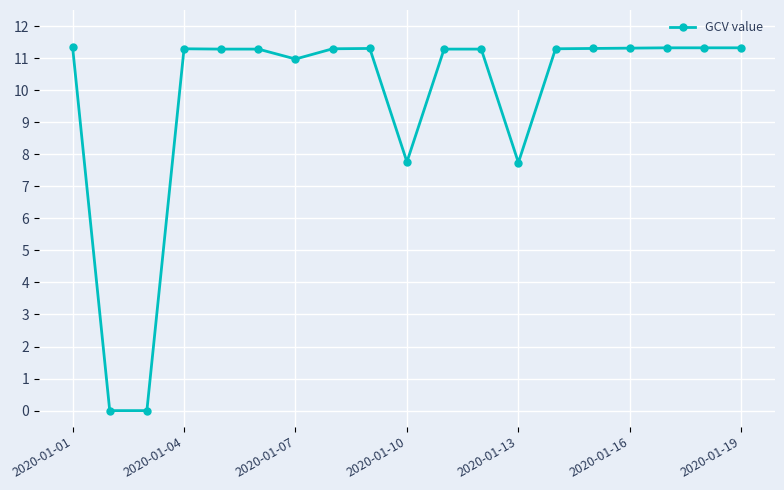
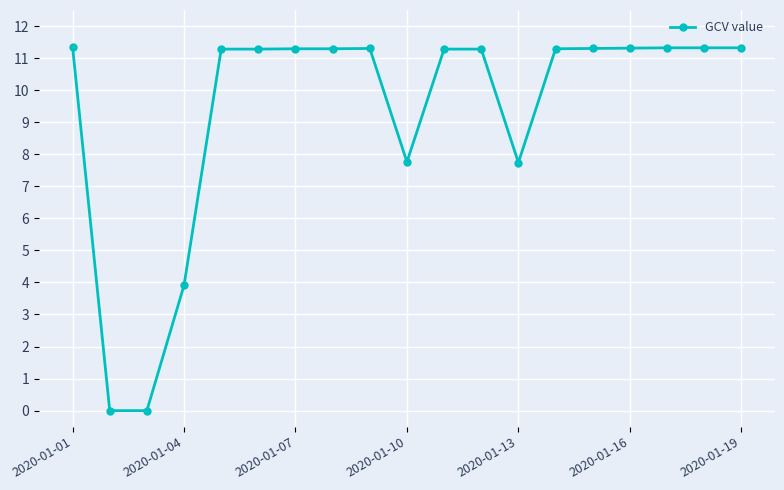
  {
    "2020-01-01": 11.4,
-   "2020-01-04": 11.3,
-   "2020-01-07": 11.0,
+   "2020-01-04": 3.9,
+   "2020-01-07": 11.3,
    "2020-01-10": 7.8,
    "2020-01-13": 7.7,
    "2020-01-16": 11.3,
    "2020-01-19": 11.3
  }
